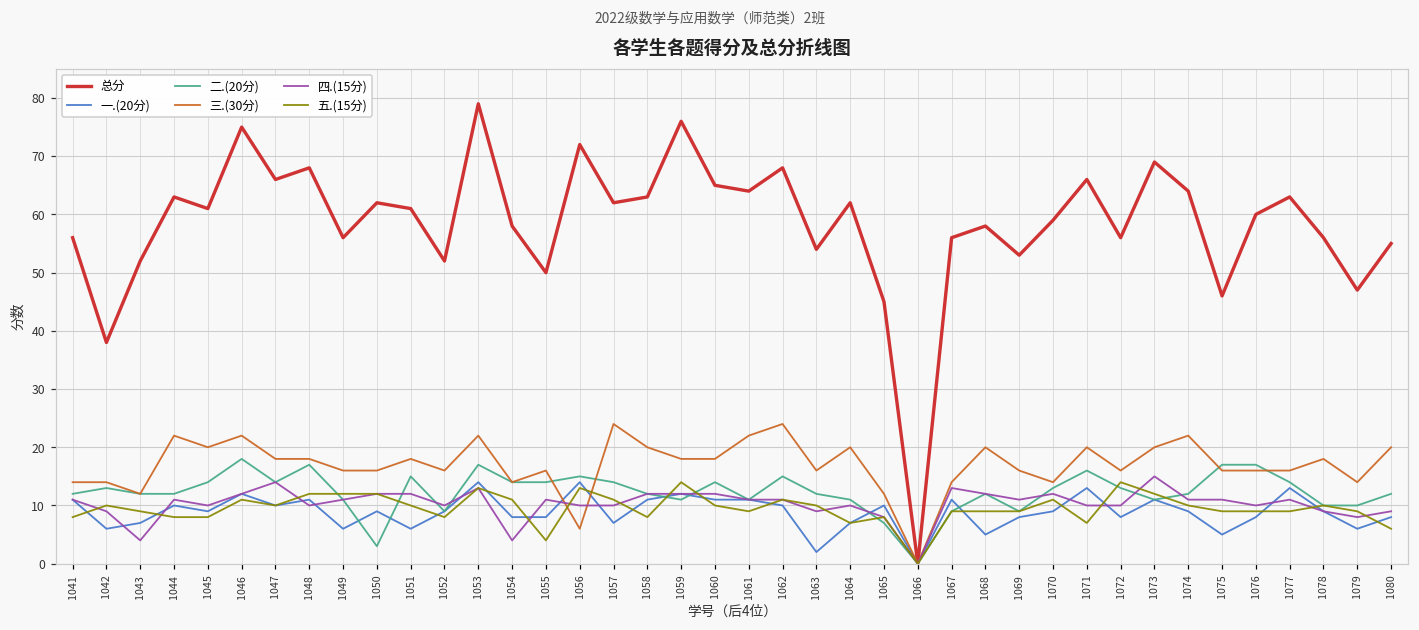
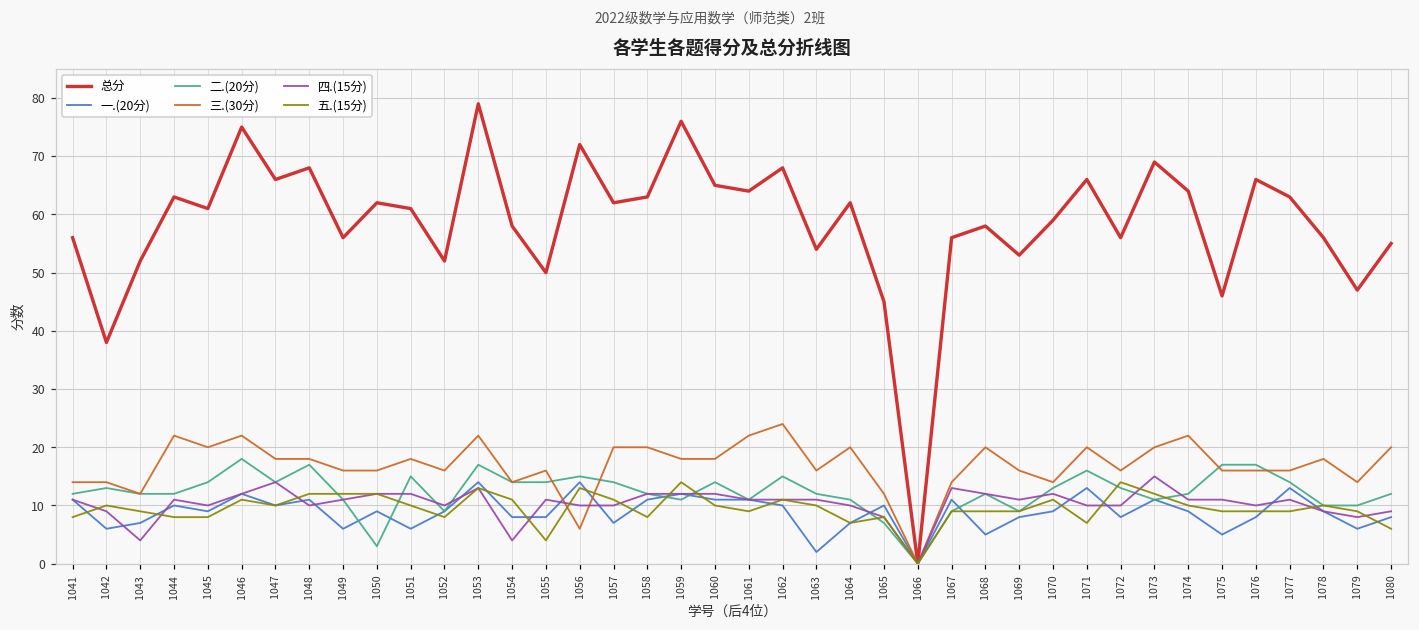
  {
    "总分": {
      "1041": 56,
      "1042": 38,
      "1043": 52,
      "1044": 63,
      "1045": 61,
      "1046": 75,
      "1047": 66,
      "1048": 68,
      "1049": 56,
      "1050": 62,
      "1051": 61,
      "1052": 52,
      "1053": 79,
      "1054": 58,
      "1055": 50,
      "1056": 72,
      "1057": 62,
      "1058": 63,
      "1059": 76,
      "1060": 65,
      "1061": 64,
      "1062": 68,
      "1063": 54,
      "1064": 62,
      "1065": 45,
      "1067": 56,
      "1068": 58,
      "1069": 53,
      "1070": 59,
      "1071": 66,
      "1072": 56,
      "1073": 69,
      "1074": 64,
      "1075": 46,
-     "1076": 60,
+     "1076": 66,
      "1077": 63,
      "1078": 56,
      "1079": 47,
      "1080": 55
    },
    "一.(20分)": {
      "1042": 6,
      "1043": 7,
      "1044": 10,
      "1045": 9,
      "1048": 11,
      "1049": 6,
      "1050": 9,
      "1051": 6,
      "1053": 14,
      "1054": 8,
      "1055": 8,
      "1056": 14,
      "1057": 7,
      "1058": 11,
      "1060": 11,
      "1062": 10,
      "1063": 2,
      "1065": 10,
      "1067": 11,
      "1068": 5,
      "1069": 8,
      "1070": 9,
      "1071": 13,
      "1072": 8,
      "1074": 9,
      "1075": 5,
      "1076": 8,
      "1077": 13,
      "1079": 6,
      "1080": 8
    },
    "二.(20分)": {
      "1041": 12,
      "1042": 13,
      "1044": 12,
      "1045": 14,
      "1046": 18,
      "1048": 17,
      "1050": 3,
      "1051": 15,
      "1053": 17,
      "1055": 14,
      "1056": 15,
      "1057": 14,
      "1059": 11,
      "1060": 14,
      "1062": 15,
      "1063": 12,
      "1064": 11,
      "1065": 7,
      "1070": 13,
      "1071": 16,
      "1072": 13,
      "1074": 12,
      "1075": 17,
      "1076": 17,
      "1077": 14,
      "1079": 10,
      "1080": 12
    },
    "三.(30分)": {
      "1041": 14,
      "1042": 14,
      "1044": 22,
      "1045": 20,
      "1046": 22,
      "1047": 18,
      "1048": 18,
      "1049": 16,
      "1050": 16,
      "1051": 18,
      "1052": 16,
      "1053": 22,
      "1055": 16,
      "1056": 6,
-     "1057": 24,
+     "1057": 20,
      "1058": 20,
      "1059": 18,
      "1060": 18,
      "1061": 22,
      "1062": 24,
      "1063": 16,
      "1064": 20,
      "1065": 12,
      "1067": 14,
      "1068": 20,
      "1069": 16,
      "1070": 14,
      "1071": 20,
      "1072": 16,
      "1073": 20,
      "1074": 22,
      "1075": 16,
      "1076": 16,
      "1077": 16,
      "1078": 18,
      "1079": 14,
      "1080": 20
    },
    "四.(15分)": {
      "1042": 9,
      "1043": 4,
      "1044": 11,
      "1045": 10,
      "1048": 10,
      "1051": 12,
      "1052": 10,
      "1054": 4,
      "1055": 11,
      "1056": 10,
      "1057": 10,
      "1060": 12,
-     "1063": 9,
+     "1063": 11,
      "1064": 10,
      "1067": 13,
      "1069": 11,
      "1070": 12,
      "1071": 10,
      "1072": 10,
      "1073": 15,
      "1074": 11,
      "1075": 11,
      "1076": 10,
      "1077": 11,
      "1079": 8,
      "1080": 9
    },
    "五.(15分)": {
      "1041": 8,
      "1042": 10,
      "1043": 9,
      "1044": 8,
      "1045": 8,
      "1046": 11,
      "1048": 12,
      "1049": 12,
      "1051": 10,
      "1052": 8,
      "1054": 11,
      "1055": 4,
      "1056": 13,
      "1057": 11,
      "1058": 8,
      "1059": 14,
      "1060": 10,
      "1061": 9,
      "1063": 10,
      "1068": 9,
      "1070": 11,
      "1071": 7,
      "1072": 14,
      "1073": 12,
      "1074": 10,
      "1075": 9,
      "1076": 9,
      "1077": 9,
      "1079": 9,
      "1080": 6
    }
  }
